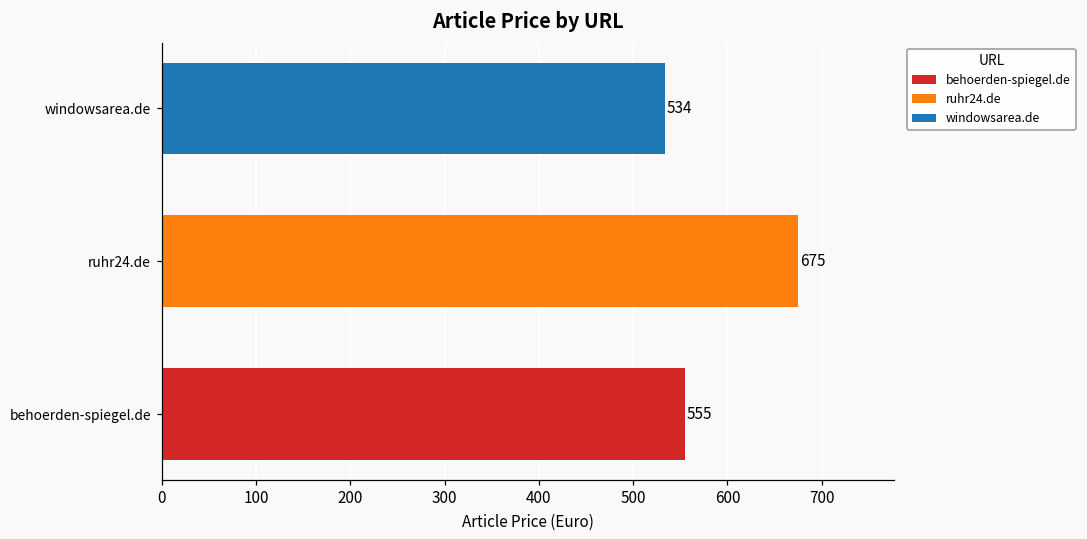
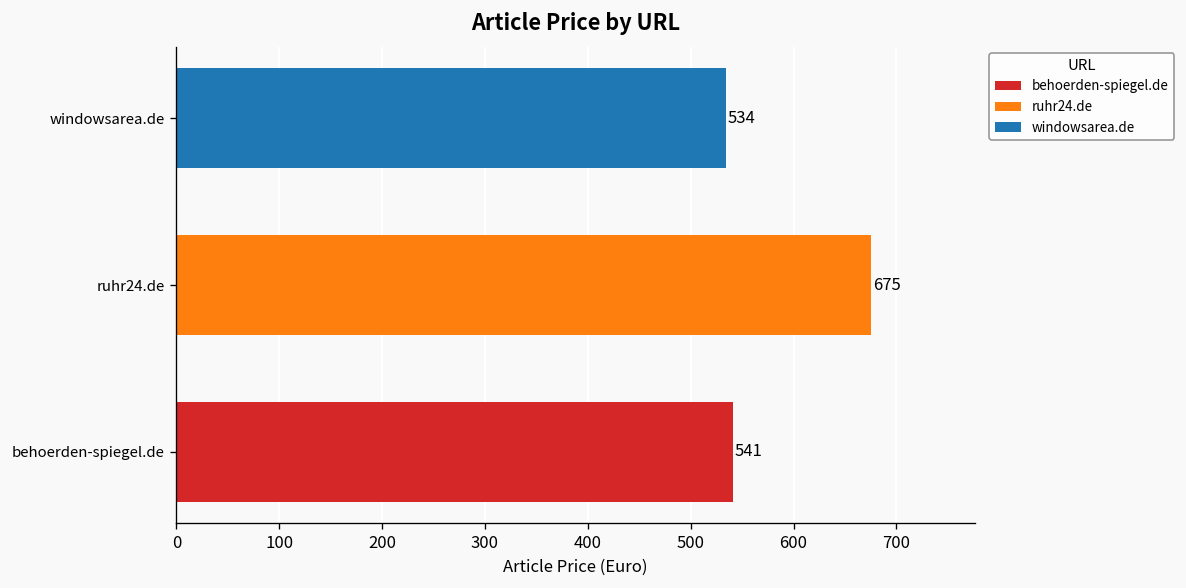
  {
    "windowsarea.de": 534,
    "ruhr24.de": 675,
-   "behoerden-spiegel.de": 555
+   "behoerden-spiegel.de": 541
  }
